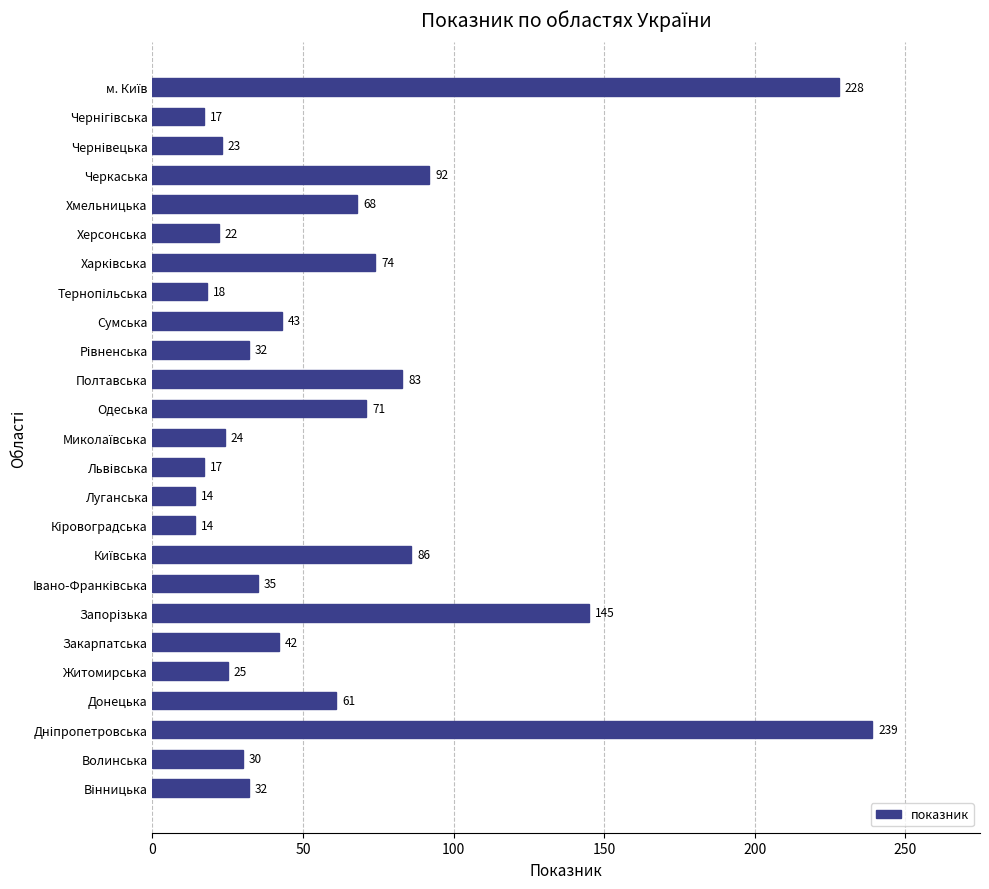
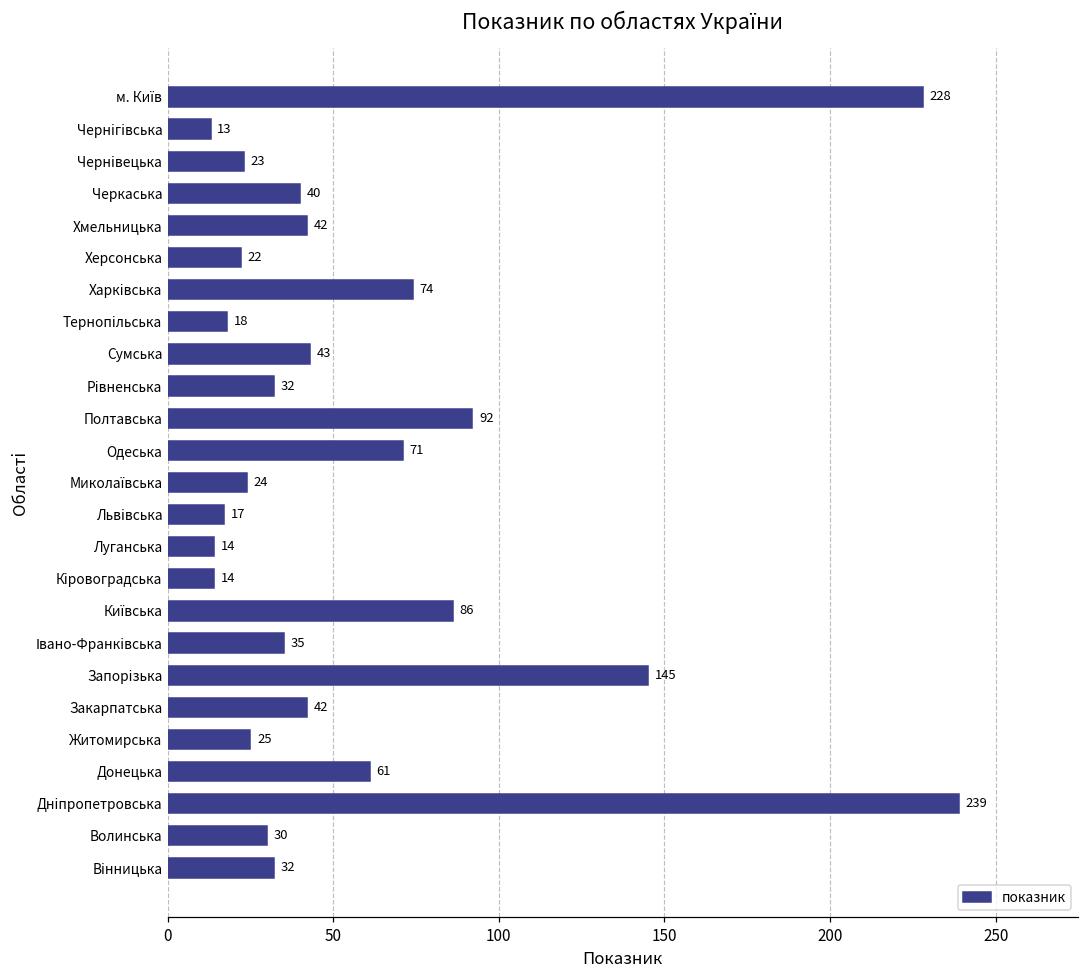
  {
    "м. Київ": 228,
-   "Чернігівська": 17,
+   "Чернігівська": 13,
    "Чернівецька": 23,
-   "Черкаська": 92,
-   "Хмельницька": 68,
+   "Черкаська": 40,
+   "Хмельницька": 42,
    "Херсонська": 22,
    "Харківська": 74,
    "Тернопільська": 18,
    "Сумська": 43,
    "Рівненська": 32,
-   "Полтавська": 83,
+   "Полтавська": 92,
    "Одеська": 71,
    "Миколаївська": 24,
    "Львівська": 17,
    "Луганська": 14,
    "Кіровоградська": 14,
    "Київська": 86,
    "Івано-Франківська": 35,
    "Запорізька": 145,
    "Закарпатська": 42,
    "Житомирська": 25,
    "Донецька": 61,
    "Дніпропетровська": 239,
    "Волинська": 30,
    "Вінницька": 32
  }
